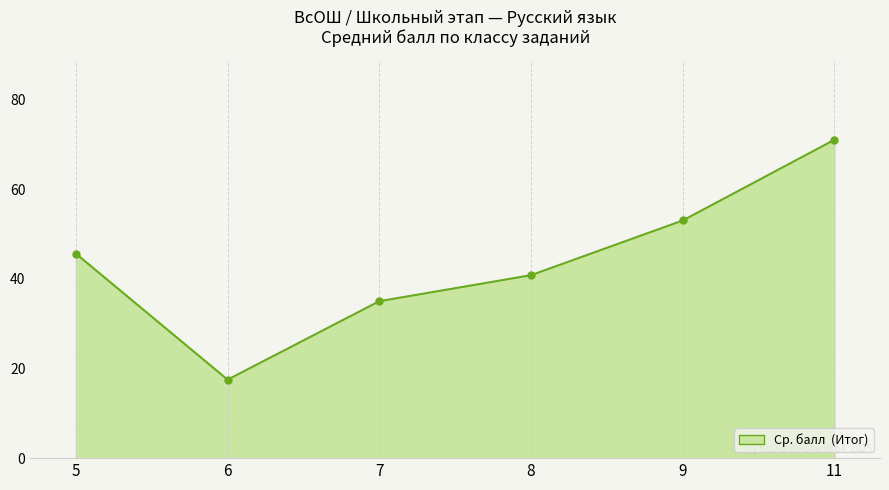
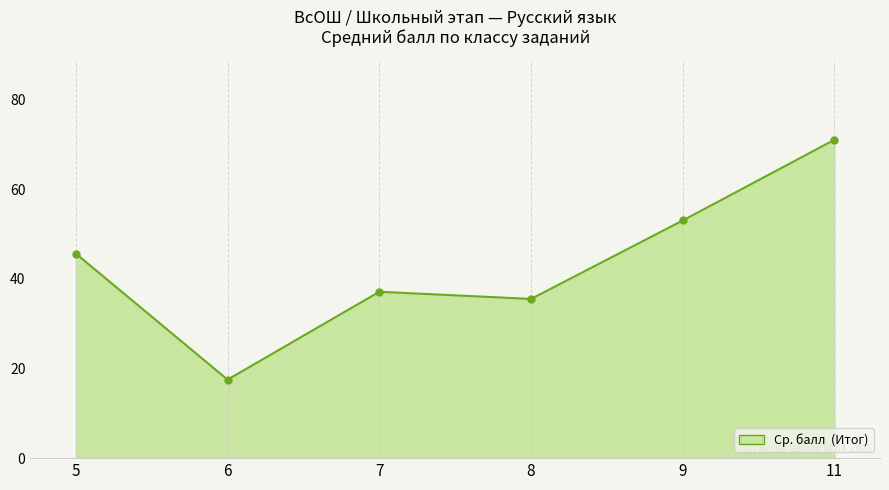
  {
    "5": 46,
    "6": 18,
-   "7": 35,
-   "8": 41,
+   "7": 37,
+   "8": 36,
    "9": 53,
    "11": 71
  }
